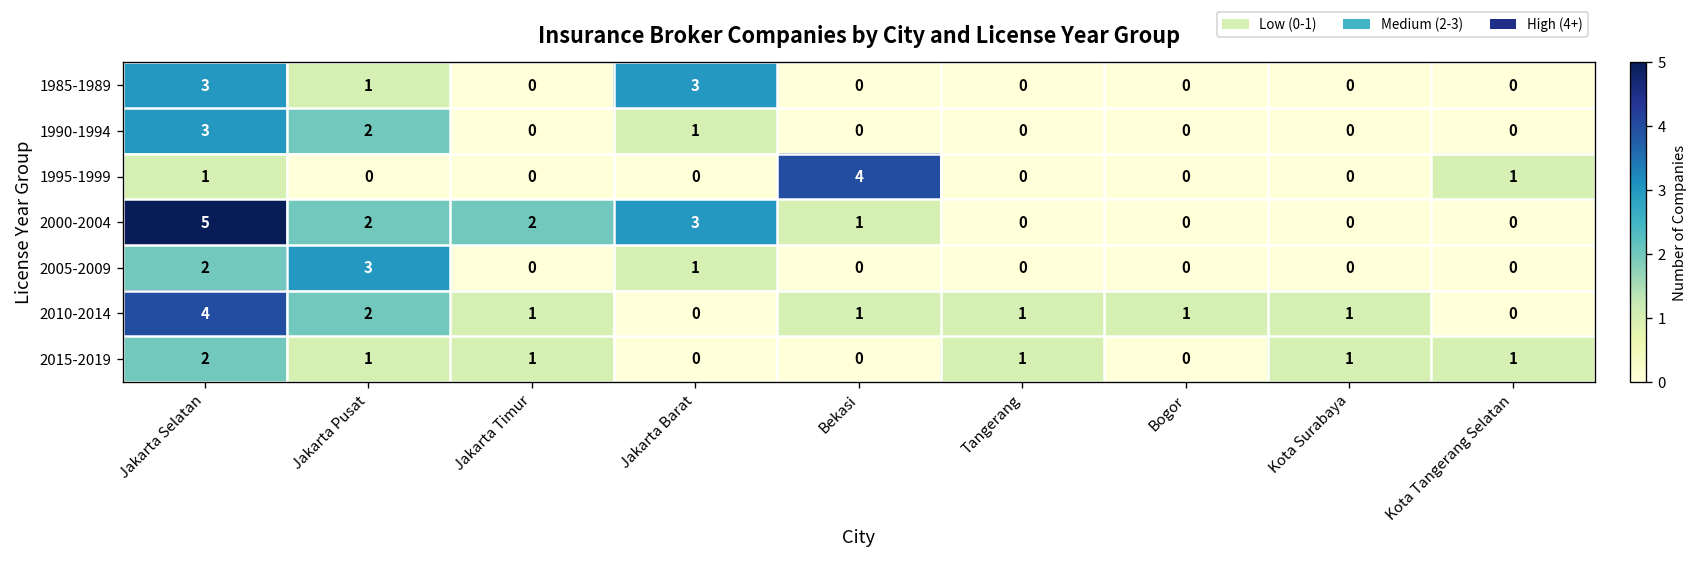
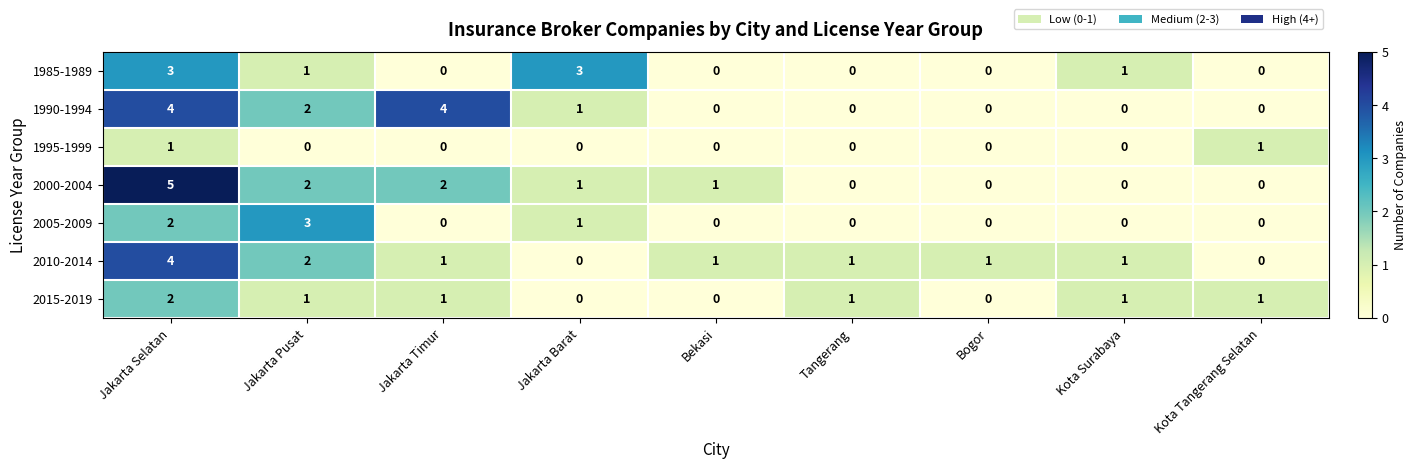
  {
    "1985-1989": {
      "Jakarta Selatan": 3,
      "Jakarta Pusat": 1,
      "Jakarta Timur": 0,
      "Jakarta Barat": 3,
      "Bekasi": 0,
      "Tangerang": 0,
      "Bogor": 0,
-     "Kota Surabaya": 0,
+     "Kota Surabaya": 1,
      "Kota Tangerang Selatan": 0
    },
    "1990-1994": {
-     "Jakarta Selatan": 3,
+     "Jakarta Selatan": 4,
      "Jakarta Pusat": 2,
-     "Jakarta Timur": 0,
+     "Jakarta Timur": 4,
      "Jakarta Barat": 1,
      "Bekasi": 0,
      "Tangerang": 0,
      "Bogor": 0,
      "Kota Surabaya": 0,
      "Kota Tangerang Selatan": 0
    },
    "1995-1999": {
      "Jakarta Selatan": 1,
      "Jakarta Pusat": 0,
      "Jakarta Timur": 0,
      "Jakarta Barat": 0,
-     "Bekasi": 4,
+     "Bekasi": 0,
      "Tangerang": 0,
      "Bogor": 0,
      "Kota Surabaya": 0,
      "Kota Tangerang Selatan": 1
    },
    "2000-2004": {
      "Jakarta Selatan": 5,
      "Jakarta Pusat": 2,
      "Jakarta Timur": 2,
-     "Jakarta Barat": 3,
+     "Jakarta Barat": 1,
      "Bekasi": 1,
      "Tangerang": 0,
      "Bogor": 0,
      "Kota Surabaya": 0,
      "Kota Tangerang Selatan": 0
    },
    "2005-2009": {
      "Jakarta Selatan": 2,
      "Jakarta Pusat": 3,
      "Jakarta Timur": 0,
      "Jakarta Barat": 1,
      "Bekasi": 0,
      "Tangerang": 0,
      "Bogor": 0,
      "Kota Surabaya": 0,
      "Kota Tangerang Selatan": 0
    },
    "2010-2014": {
      "Jakarta Selatan": 4,
      "Jakarta Pusat": 2,
      "Jakarta Timur": 1,
      "Jakarta Barat": 0,
      "Bekasi": 1,
      "Tangerang": 1,
      "Bogor": 1,
      "Kota Surabaya": 1,
      "Kota Tangerang Selatan": 0
    },
    "2015-2019": {
      "Jakarta Selatan": 2,
      "Jakarta Pusat": 1,
      "Jakarta Timur": 1,
      "Jakarta Barat": 0,
      "Bekasi": 0,
      "Tangerang": 1,
      "Bogor": 0,
      "Kota Surabaya": 1,
      "Kota Tangerang Selatan": 1
    }
  }
